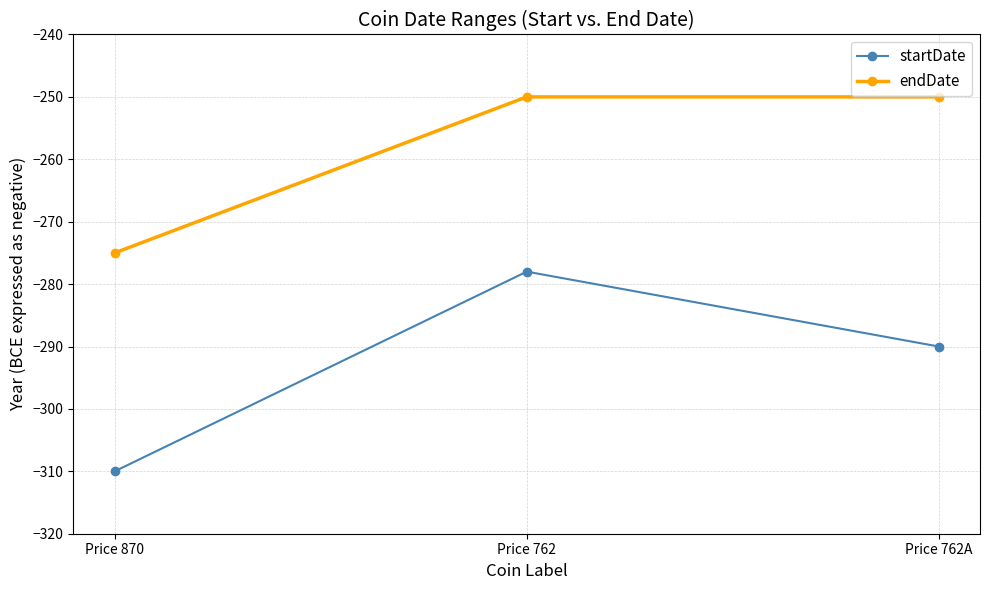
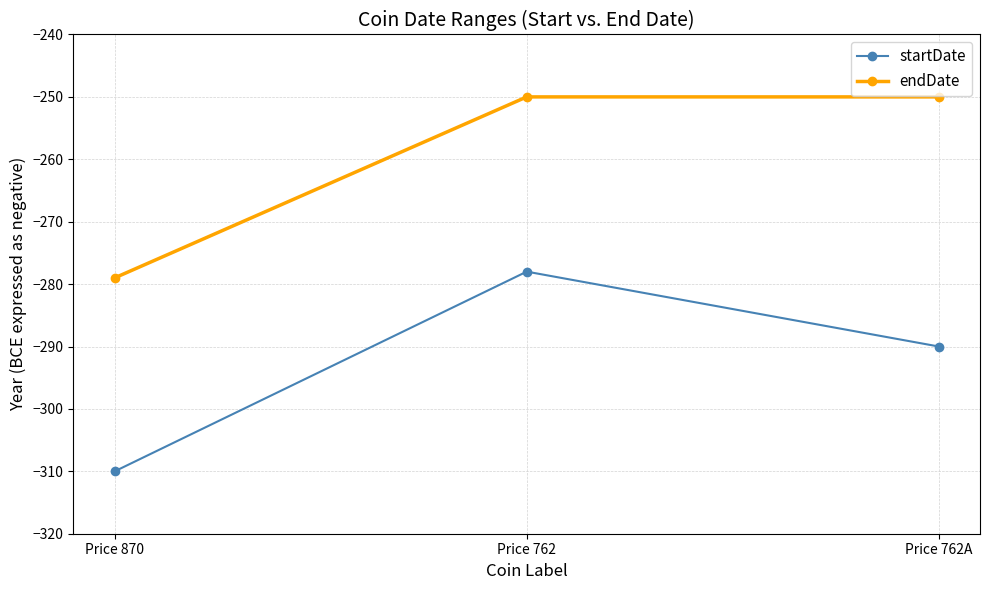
  {
    "startDate": {
      "Price 870": -310,
      "Price 762": -278,
      "Price 762A": -290
    },
    "endDate": {
-     "Price 870": -275,
+     "Price 870": -279,
      "Price 762": -250,
      "Price 762A": -250
    }
  }
